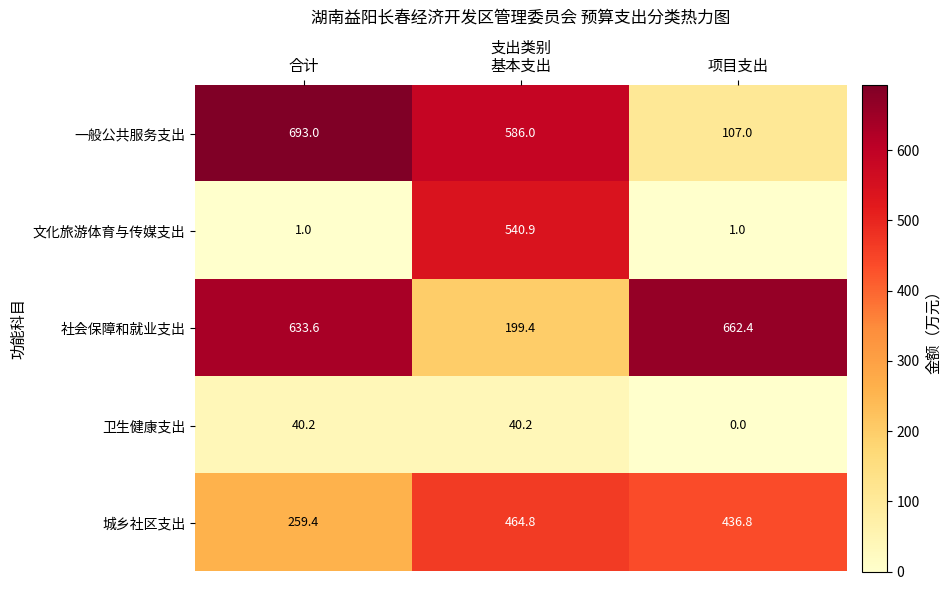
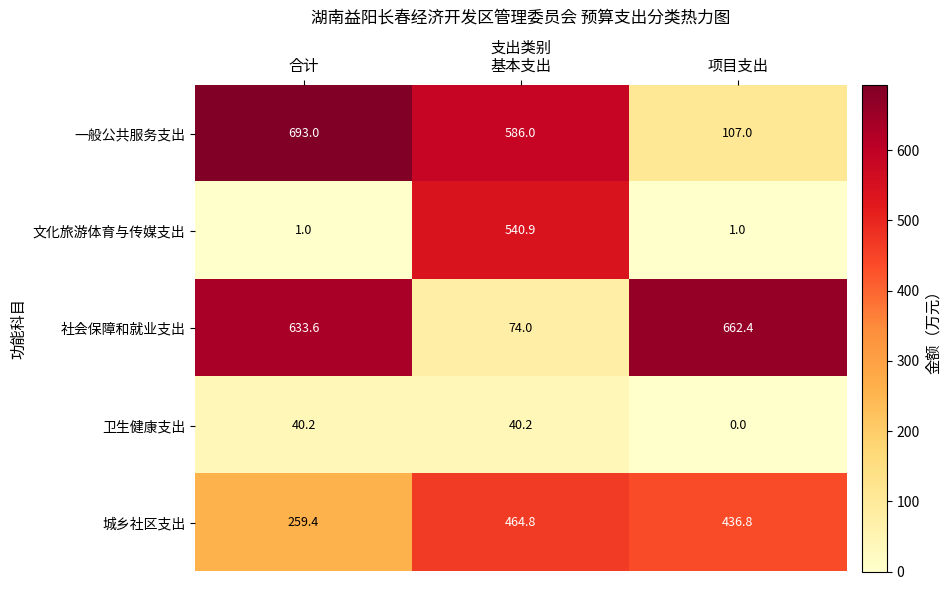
  {
    "一般公共服务支出": {
      "合计": 693.0,
      "基本支出": 586.0,
      "项目支出": 107.0
    },
    "文化旅游体育与传媒支出": {
      "合计": 1.0,
      "基本支出": 540.9,
      "项目支出": 1.0
    },
    "社会保障和就业支出": {
      "合计": 633.6,
-     "基本支出": 199.4,
+     "基本支出": 74.0,
      "项目支出": 662.4
    },
    "卫生健康支出": {
      "合计": 40.2,
      "基本支出": 40.2,
      "项目支出": 0.0
    },
    "城乡社区支出": {
      "合计": 259.4,
      "基本支出": 464.8,
      "项目支出": 436.8
    }
  }
